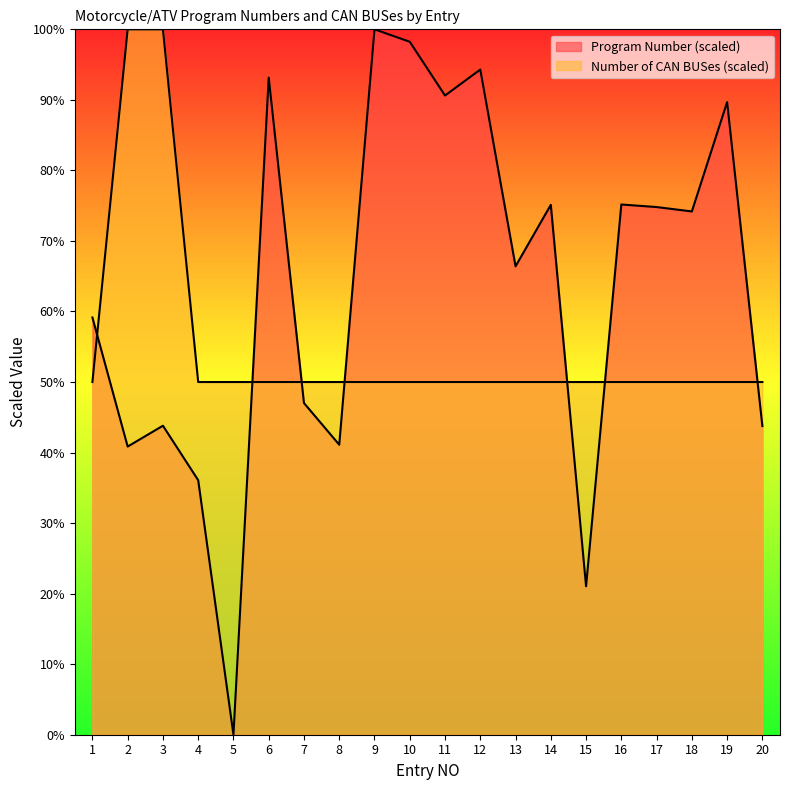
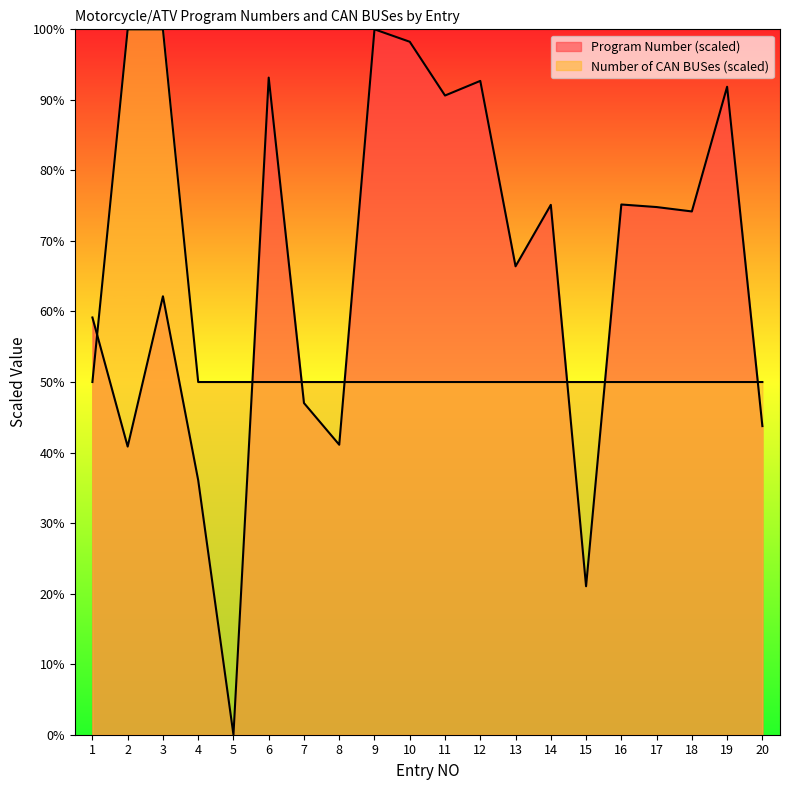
  {
    "Program Number (scaled)": {
      "1": "59%",
      "2": "41%",
-     "3": "44%",
+     "3": "62%",
      "4": "36%",
      "5": "0%",
      "6": "93%",
      "7": "47%",
      "8": "41%",
      "9": "100%",
      "10": "98%",
      "11": "91%",
-     "12": "94%",
+     "12": "93%",
      "13": "66%",
      "14": "75%",
      "15": "21%",
      "16": "75%",
      "17": "75%",
      "18": "74%",
-     "19": "90%",
+     "19": "92%",
      "20": "44%"
    },
    "Number of CAN BUSes (scaled)": {
      "1": "50%",
      "2": "100%",
      "3": "100%",
      "4": "50%",
      "5": "50%",
      "6": "50%",
      "7": "50%",
      "8": "50%",
      "9": "50%",
      "10": "50%",
      "11": "50%",
      "12": "50%",
      "13": "50%",
      "14": "50%",
      "15": "50%",
      "16": "50%",
      "17": "50%",
      "18": "50%",
      "19": "50%",
      "20": "50%"
    }
  }
